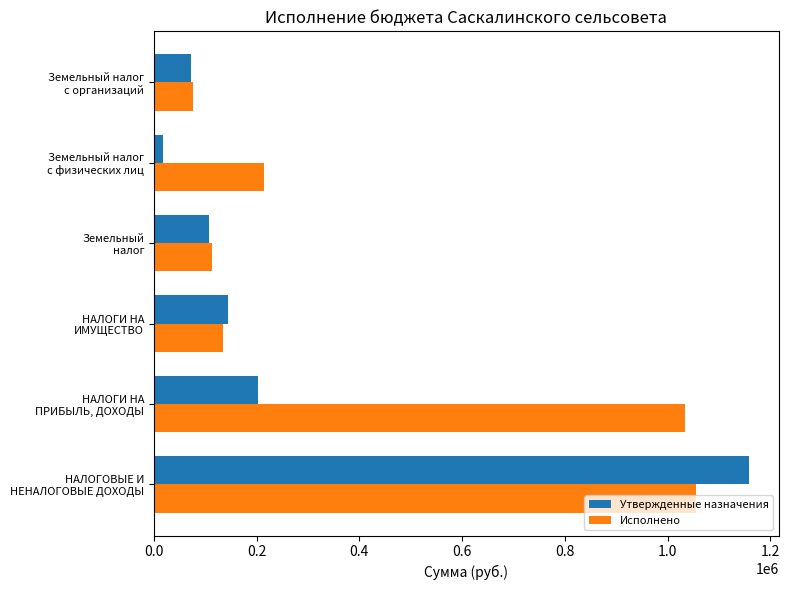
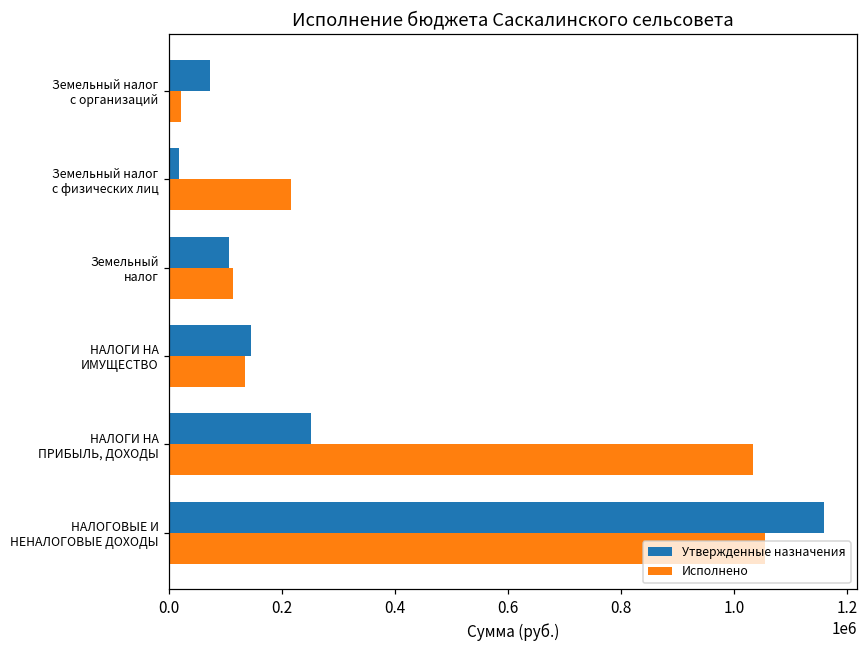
  {
    "Утвержденные назначения": {
      "Земельный налог с организаций": 70000,
      "Земельный налог с физических лиц": 20000,
      "Земельный налог": 110000,
      "НАЛОГИ НА ИМУЩЕСТВО": 140000,
-     "НАЛОГИ НА ПРИБЫЛЬ, ДОХОДЫ": 200000,
+     "НАЛОГИ НА ПРИБЫЛЬ, ДОХОДЫ": 250000,
      "НАЛОГОВЫЕ И НЕНАЛОГОВЫЕ ДОХОДЫ": 1160000
    },
    "Исполнено": {
-     "Земельный налог с организаций": 80000,
+     "Земельный налог с организаций": 20000,
      "Земельный налог с физических лиц": 210000,
      "Земельный налог": 110000,
      "НАЛОГИ НА ИМУЩЕСТВО": 130000,
      "НАЛОГИ НА ПРИБЫЛЬ, ДОХОДЫ": 1030000
    }
  }
